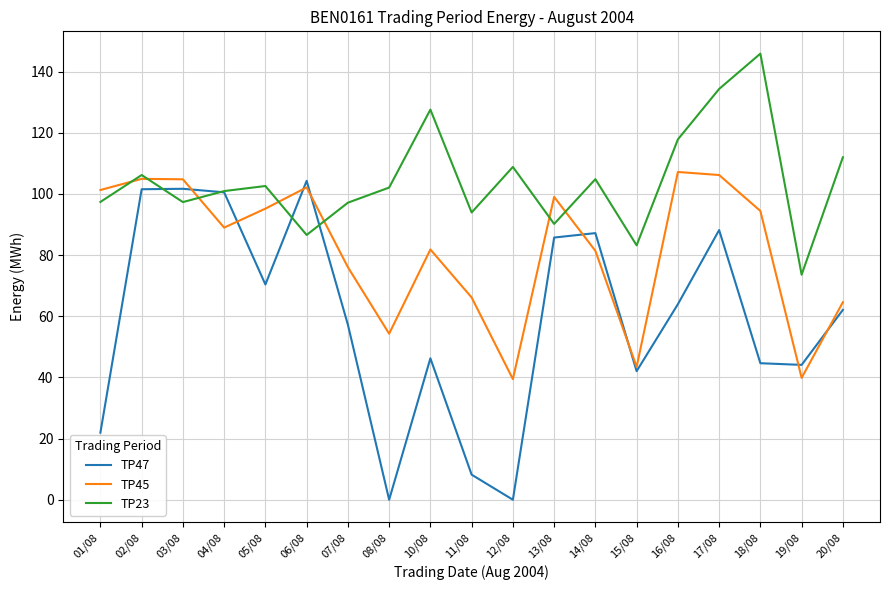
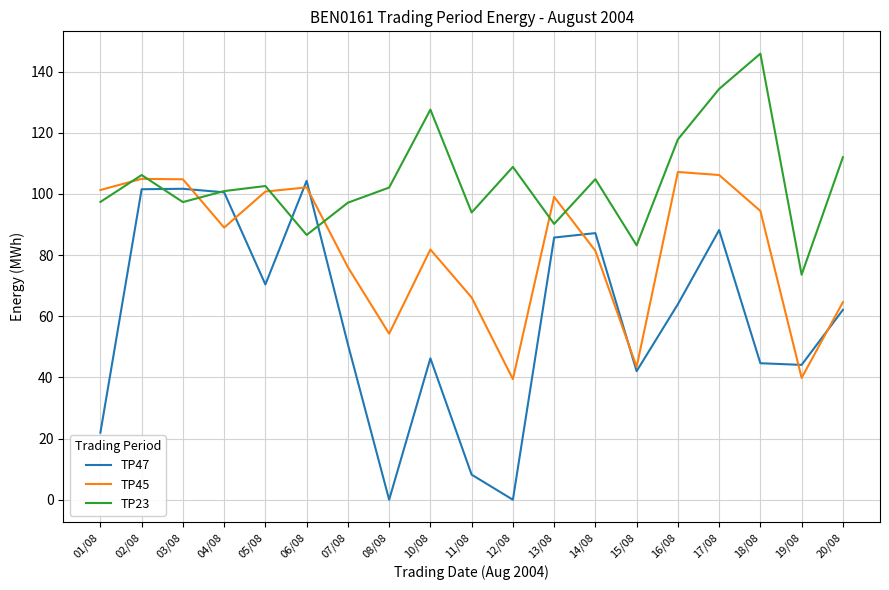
  {
    "TP47": {
      "01/08": 22,
      "02/08": 102,
      "03/08": 102,
      "05/08": 70,
      "06/08": 104,
-     "07/08": 57,
+     "07/08": 51,
      "08/08": 0,
      "10/08": 46,
      "11/08": 8,
      "12/08": 0,
      "13/08": 86,
      "14/08": 87,
      "15/08": 42,
      "16/08": 64,
      "17/08": 88,
      "18/08": 45,
      "19/08": 44,
      "20/08": 62
    },
    "TP45": {
      "01/08": 101,
      "02/08": 105,
      "03/08": 105,
      "04/08": 89,
-     "05/08": 95,
+     "05/08": 101,
      "06/08": 102,
      "07/08": 76,
      "08/08": 54,
      "10/08": 82,
      "11/08": 66,
      "12/08": 39,
      "13/08": 99,
      "14/08": 81,
      "15/08": 43,
      "16/08": 107,
      "17/08": 106,
      "18/08": 94,
      "19/08": 40,
      "20/08": 65
    },
    "TP23": {
      "01/08": 97,
      "02/08": 106,
      "03/08": 97,
      "05/08": 103,
      "06/08": 87,
      "07/08": 97,
      "08/08": 102,
      "10/08": 128,
      "11/08": 94,
      "12/08": 109,
      "13/08": 90,
      "14/08": 105,
      "15/08": 83,
      "16/08": 118,
      "17/08": 134,
      "18/08": 146,
      "19/08": 74,
      "20/08": 112
    }
  }
